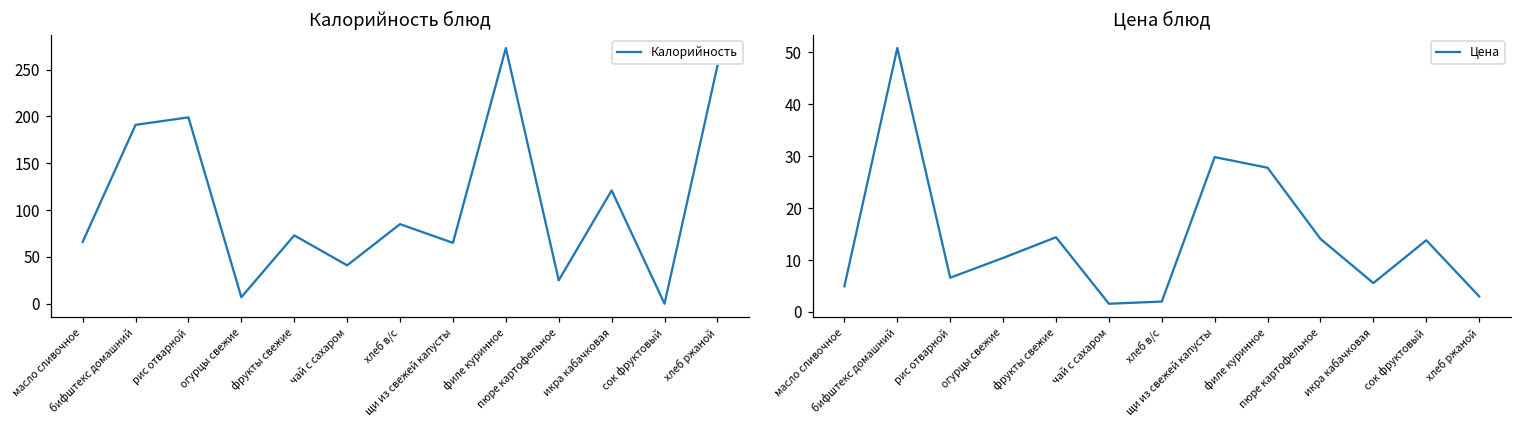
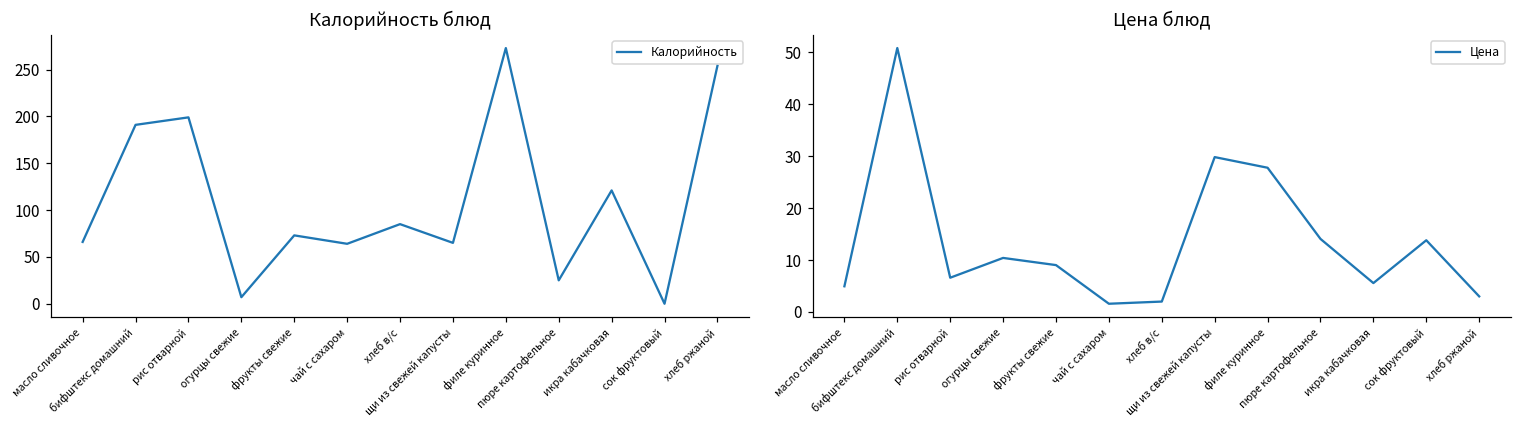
  {
    "Калорийность блюд": {
      "масло сливочное": 70,
      "бифштекс домашний": 190,
      "рис отварной": 200,
      "огурцы свежие": 10,
      "фрукты свежие": 70,
-     "чай с сахаром": 40,
+     "чай с сахаром": 60,
      "хлеб в/с": 90,
      "щи из свежей капусты": 70,
      "филе куринное": 270,
      "пюре картофельное": 30,
      "икра кабачковая": 120,
      "сок фруктовый": 0,
      "хлеб ржаной": 250
    },
    "Цена блюд": {
      "масло сливочное": 5,
      "бифштекс домашний": 51,
      "рис отварной": 7,
      "огурцы свежие": 10,
-     "фрукты свежие": 14,
+     "фрукты свежие": 9,
      "чай с сахаром": 2,
      "хлеб в/с": 2,
      "щи из свежей капусты": 30,
      "филе куринное": 28,
      "пюре картофельное": 14,
      "икра кабачковая": 6,
      "сок фруктовый": 14,
      "хлеб ржаной": 3
    }
  }
